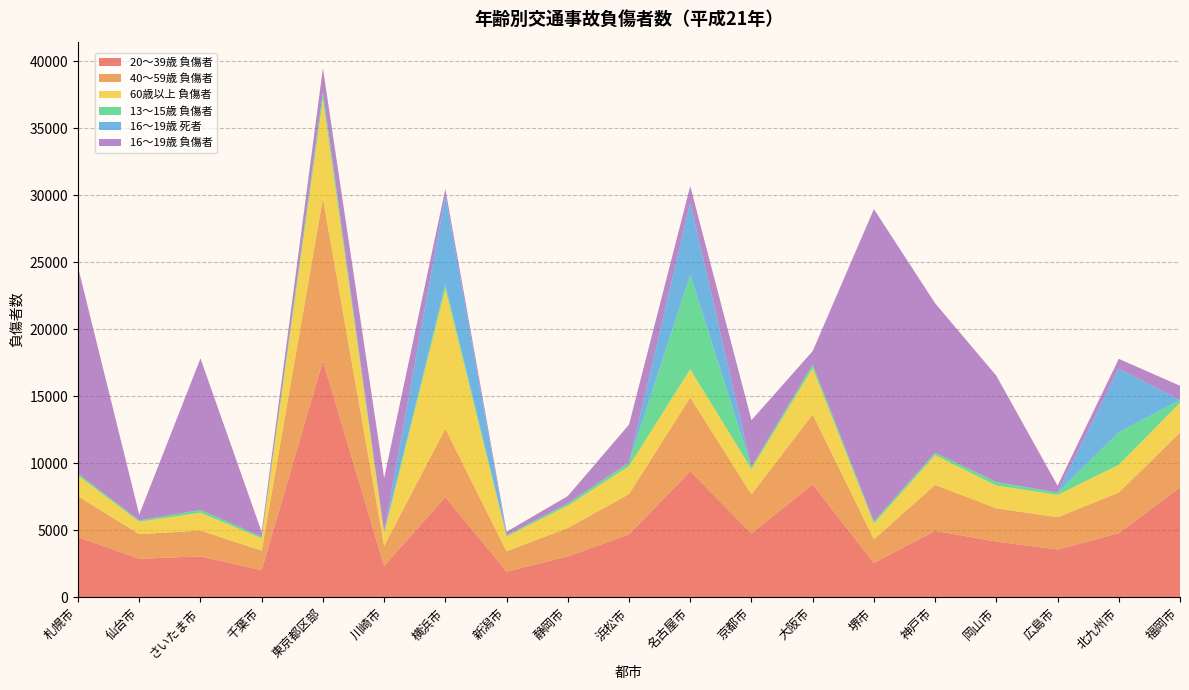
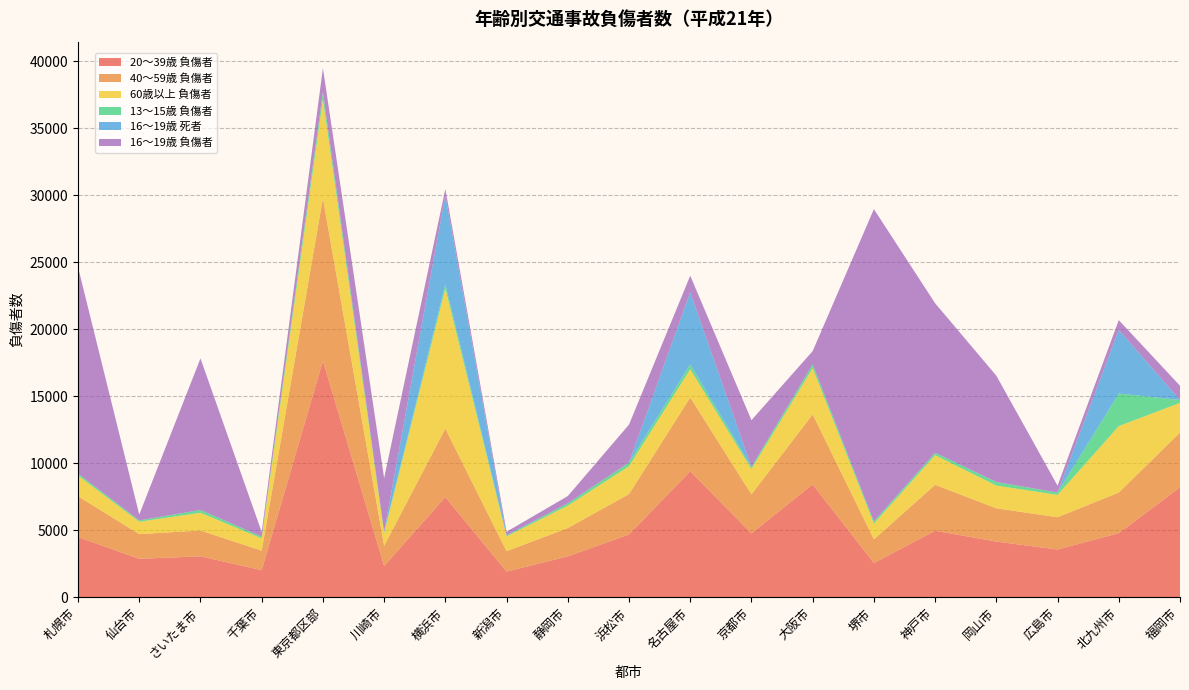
  {
    "60歳以上 負傷者": {
      "さいたま市": 1300,
      "東京都区部": 7400,
      "横浜市": 10500,
      "浜松市": 2100,
      "名古屋市": 2100,
      "大阪市": 3400,
      "岡山市": 1700,
-     "北九州市": 2100,
+     "北九州市": 5000,
      "福岡市": 2200
    },
    "13～15歳 負傷者": {
      "横浜市": 300,
-     "名古屋市": 7100,
+     "名古屋市": 400,
      "北九州市": 2400
    },
    "16～19歳 死者": {
      "横浜市": 6600,
      "名古屋市": 5400,
      "北九州市": 4700
    },
    "16～19歳 負傷者": {
      "札幌市": 15400,
      "仙台市": 400,
      "さいたま市": 11300,
      "千葉市": 300,
      "東京都区部": 1800,
      "川崎市": 4000,
      "横浜市": 500,
      "新潟市": 300,
      "静岡市": 500,
      "浜松市": 2800,
      "名古屋市": 1200,
      "京都市": 3500,
      "大阪市": 1000,
      "堺市": 23300,
      "神戸市": 11200,
      "岡山市": 7900,
      "広島市": 500,
      "北九州市": 700,
      "福岡市": 1100
    }
  }
